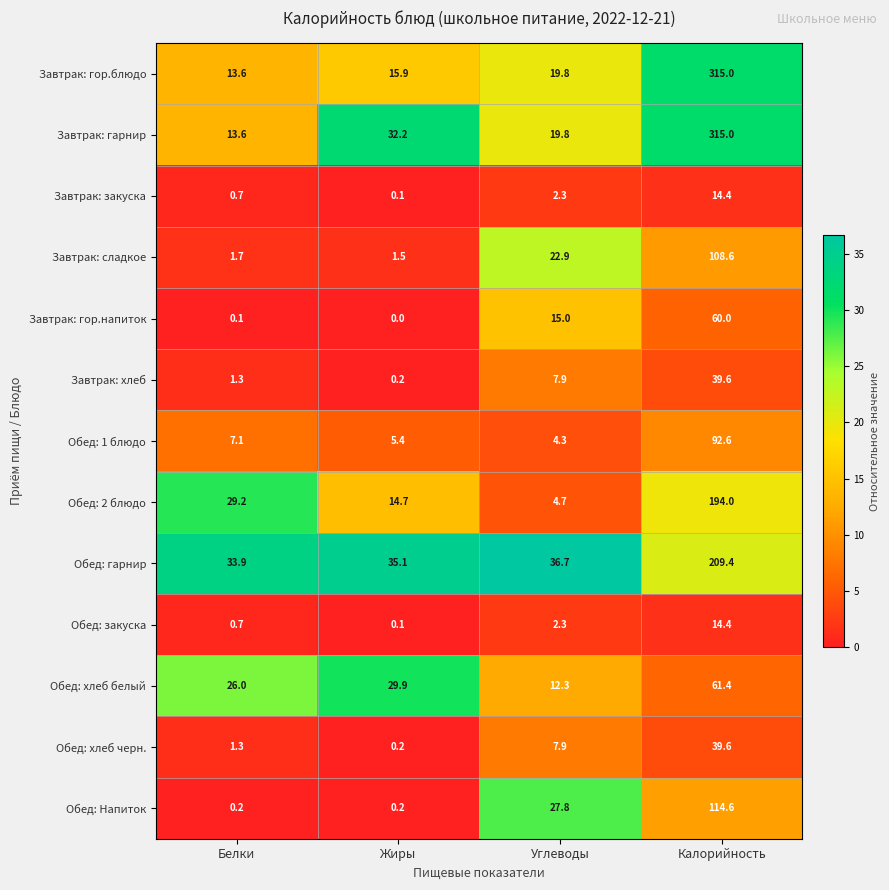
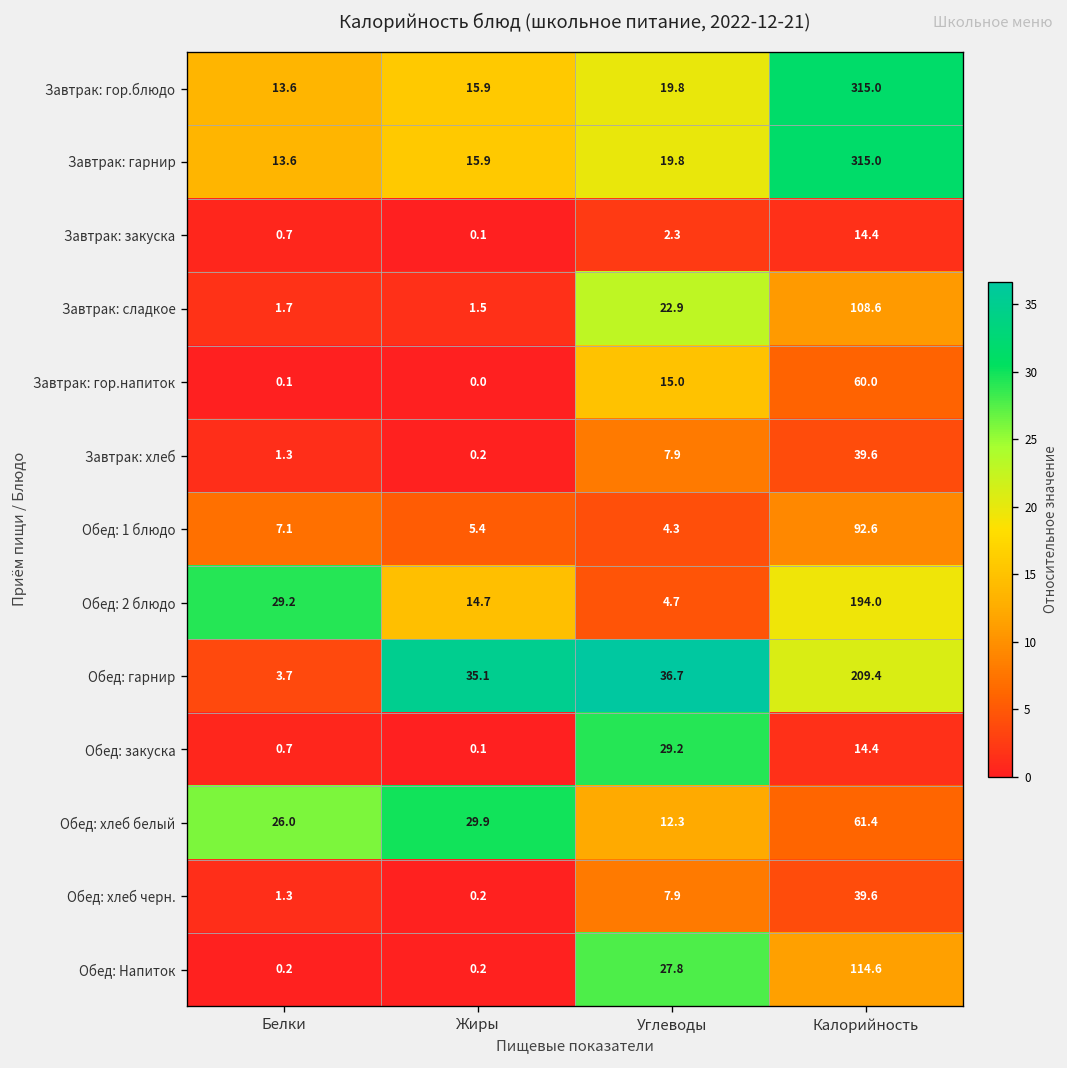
  {
    "Завтрак: гор.блюдо": {
      "Белки": 13.6,
      "Жиры": 15.9,
      "Углеводы": 19.8,
      "Калорийность": 315.0
    },
    "Завтрак: гарнир": {
      "Белки": 13.6,
-     "Жиры": 32.2,
+     "Жиры": 15.9,
      "Углеводы": 19.8,
      "Калорийность": 315.0
    },
    "Завтрак: закуска": {
      "Белки": 0.7,
      "Жиры": 0.1,
      "Углеводы": 2.3,
      "Калорийность": 14.4
    },
    "Завтрак: сладкое": {
      "Белки": 1.7,
      "Жиры": 1.5,
      "Углеводы": 22.9,
      "Калорийность": 108.6
    },
    "Завтрак: гор.напиток": {
      "Белки": 0.1,
      "Жиры": 0.0,
      "Углеводы": 15.0,
      "Калорийность": 60.0
    },
    "Завтрак: хлеб": {
      "Белки": 1.3,
      "Жиры": 0.2,
      "Углеводы": 7.9,
      "Калорийность": 39.6
    },
    "Обед: 1 блюдо": {
      "Белки": 7.1,
      "Жиры": 5.4,
      "Углеводы": 4.3,
      "Калорийность": 92.6
    },
    "Обед: 2 блюдо": {
      "Белки": 29.2,
      "Жиры": 14.7,
      "Углеводы": 4.7,
      "Калорийность": 194.0
    },
    "Обед: гарнир": {
-     "Белки": 33.9,
+     "Белки": 3.7,
      "Жиры": 35.1,
      "Углеводы": 36.7,
      "Калорийность": 209.4
    },
    "Обед: закуска": {
      "Белки": 0.7,
      "Жиры": 0.1,
-     "Углеводы": 2.3,
+     "Углеводы": 29.2,
      "Калорийность": 14.4
    },
    "Обед: хлеб белый": {
      "Белки": 26.0,
      "Жиры": 29.9,
      "Углеводы": 12.3,
      "Калорийность": 61.4
    },
    "Обед: хлеб черн.": {
      "Белки": 1.3,
      "Жиры": 0.2,
      "Углеводы": 7.9,
      "Калорийность": 39.6
    },
    "Обед: Напиток": {
      "Белки": 0.2,
      "Жиры": 0.2,
      "Углеводы": 27.8,
      "Калорийность": 114.6
    }
  }
